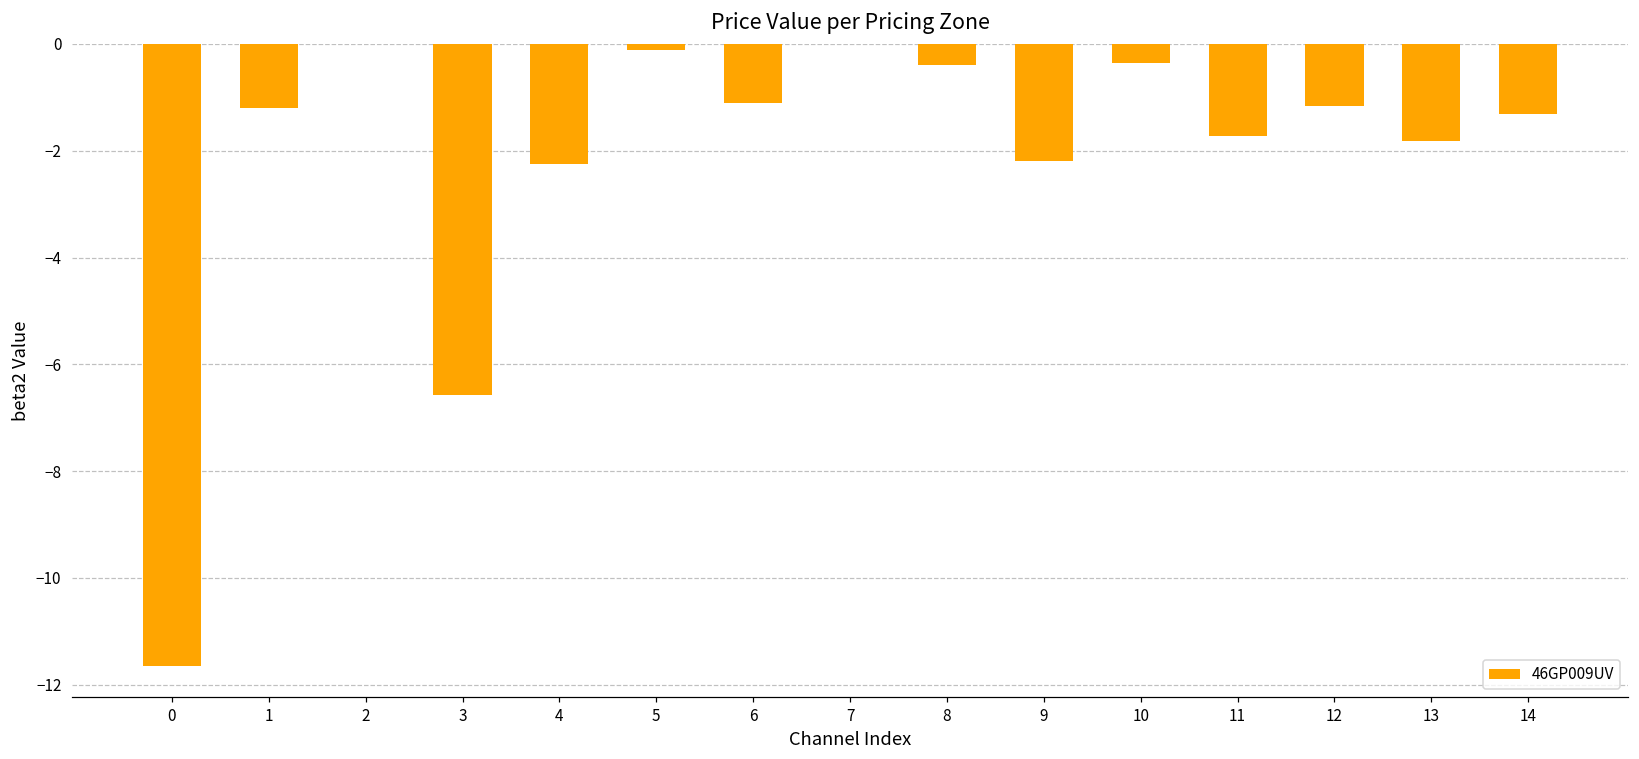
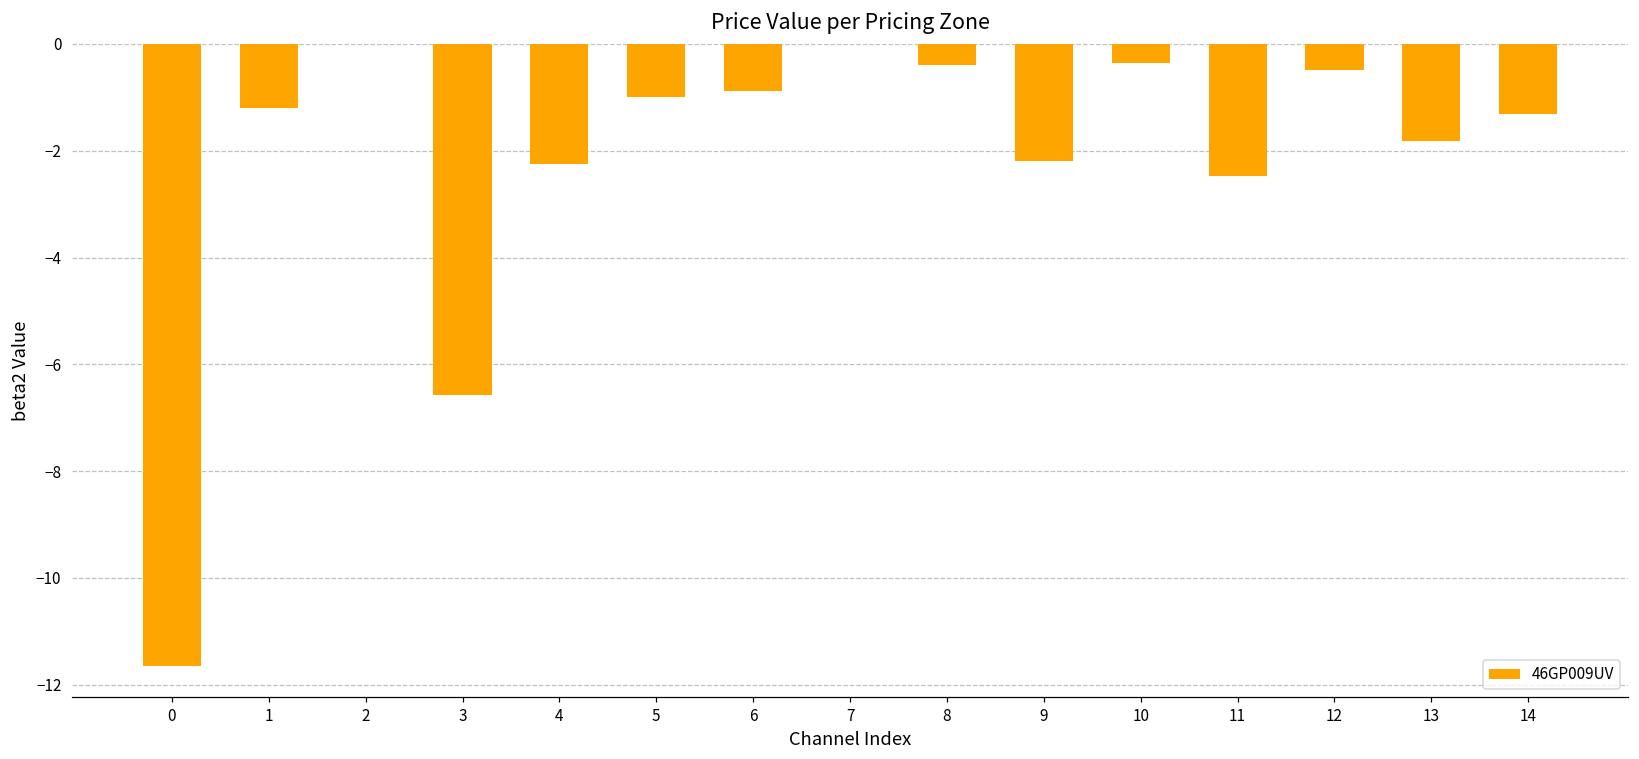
  {
    "0": -11.6,
    "1": -1.2,
    "3": -6.6,
    "4": -2.3,
-   "5": -0.1,
-   "6": -1.1,
+   "5": -1.0,
+   "6": -0.9,
    "7": 0.0,
    "8": -0.4,
    "9": -2.2,
    "10": -0.4,
-   "11": -1.7,
-   "12": -1.2,
+   "11": -2.5,
+   "12": -0.5,
    "13": -1.8,
    "14": -1.3
  }
